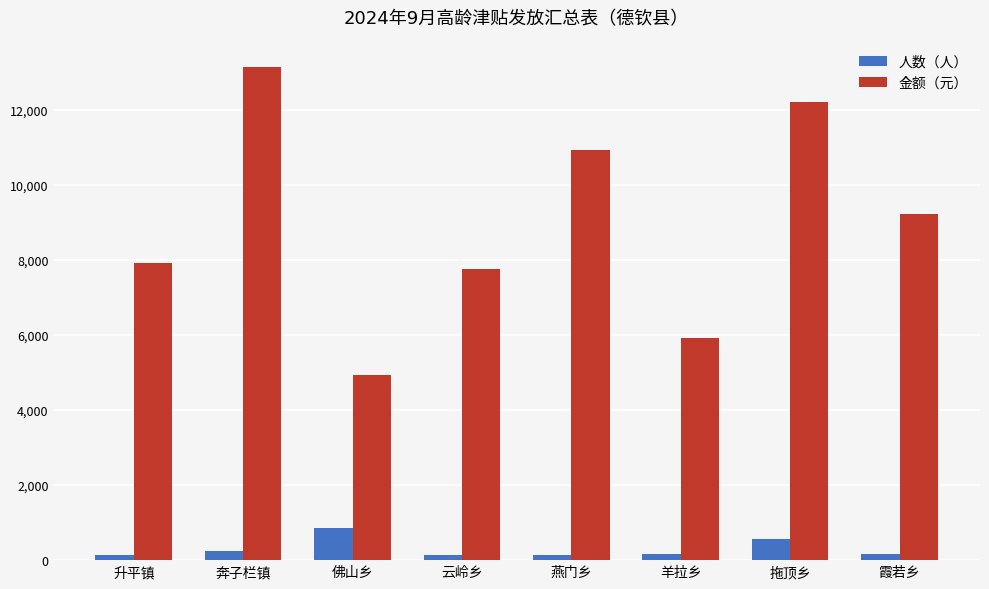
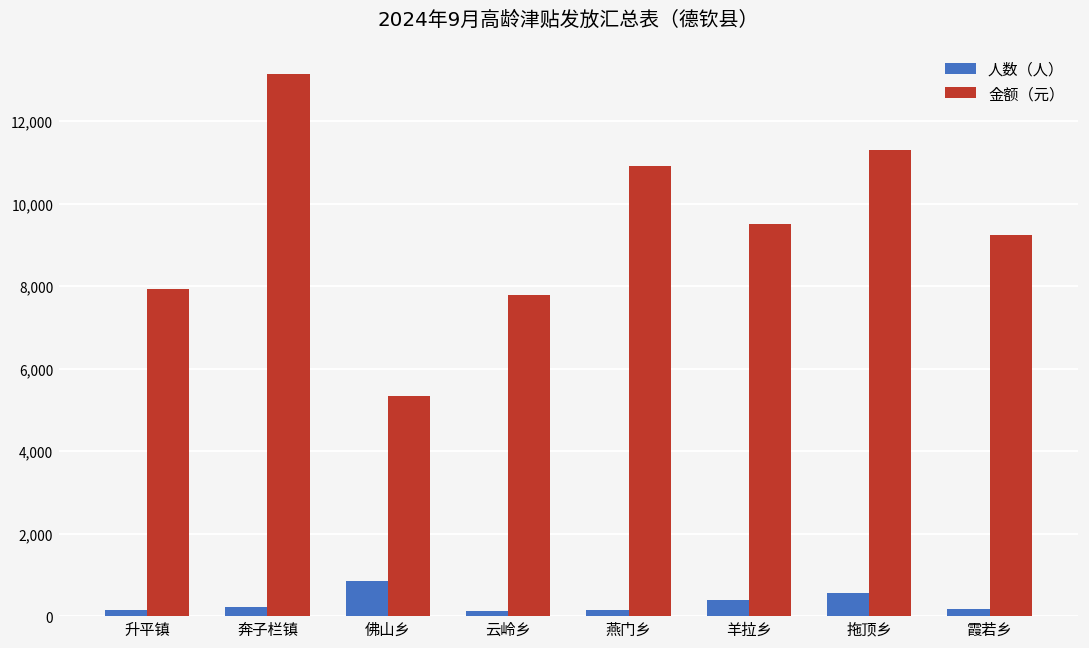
  {
    "人数（人）": {
      "升平镇": "100",
      "奔子栏镇": "200",
      "佛山乡": "900",
      "云岭乡": "100",
      "燕门乡": "100",
-     "羊拉乡": "200",
+     "羊拉乡": "400",
      "拖顶乡": "600",
      "霞若乡": "200"
    },
    "金额（元）": {
      "升平镇": "7,900",
      "奔子栏镇": "13,100",
-     "佛山乡": "4,900",
+     "佛山乡": "5,300",
      "云岭乡": "7,800",
      "燕门乡": "10,900",
-     "羊拉乡": "5,900",
-     "拖顶乡": "12,200",
+     "羊拉乡": "9,500",
+     "拖顶乡": "11,300",
      "霞若乡": "9,200"
    }
  }
